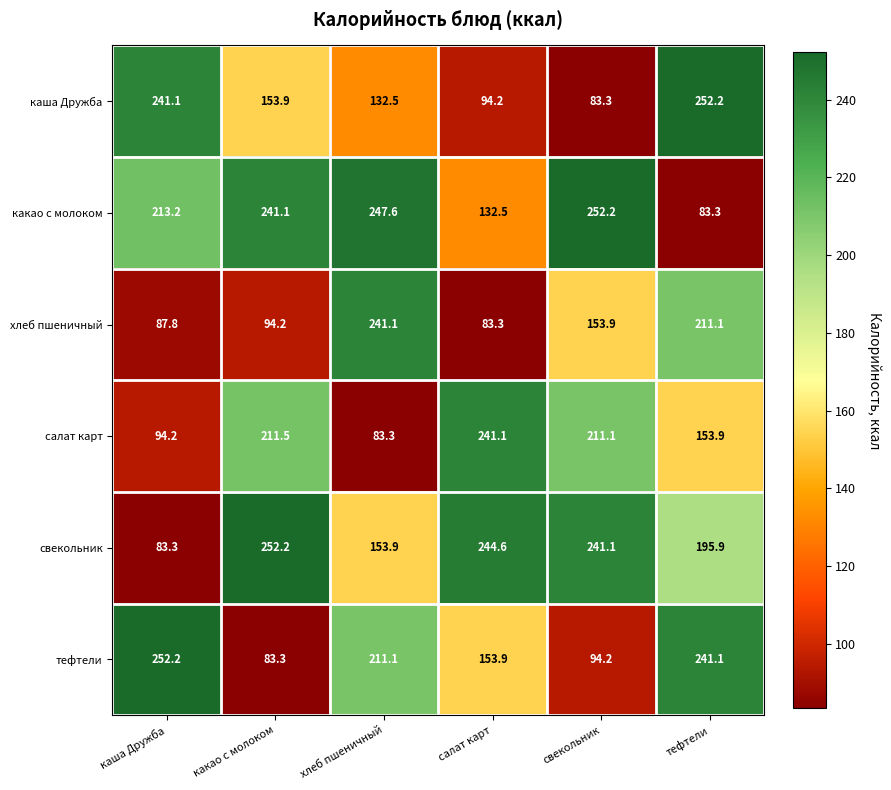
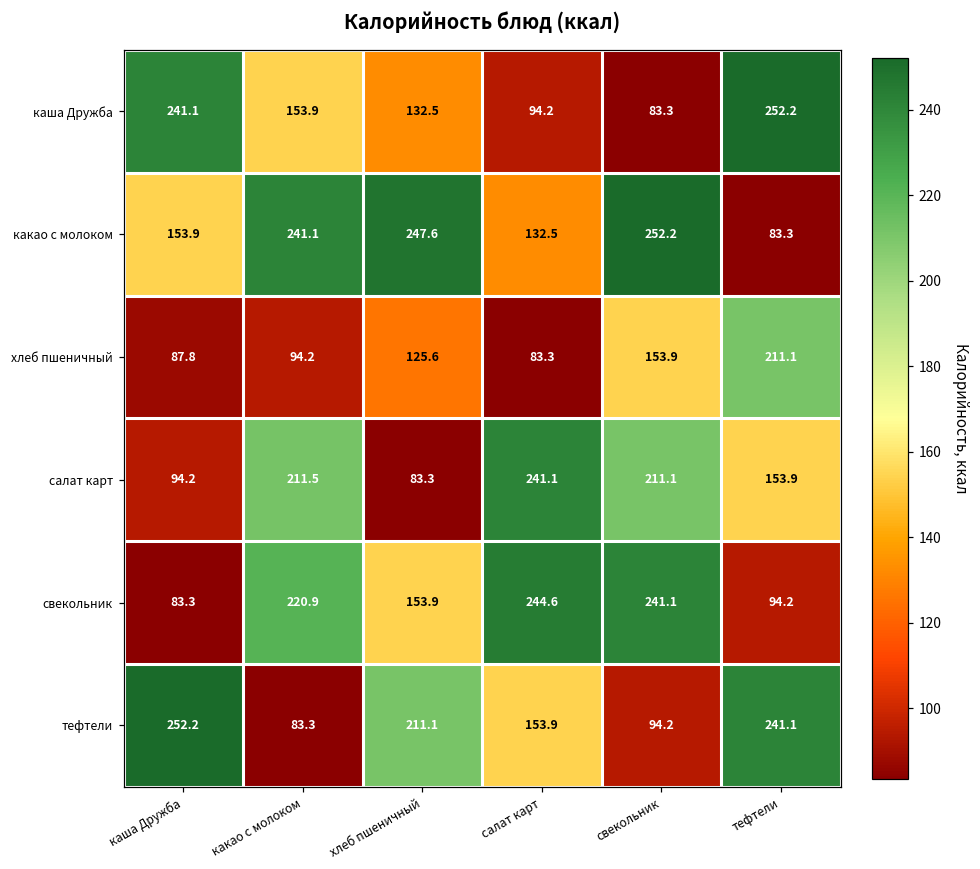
  {
    "каша Дружба": {
      "каша Дружба": 241.1,
      "какао с молоком": 153.9,
      "хлеб пшеничный": 132.5,
      "салат карт": 94.2,
      "свекольник": 83.3,
      "тефтели": 252.2
    },
    "какао с молоком": {
-     "каша Дружба": 213.2,
+     "каша Дружба": 153.9,
      "какао с молоком": 241.1,
      "хлеб пшеничный": 247.6,
      "салат карт": 132.5,
      "свекольник": 252.2,
      "тефтели": 83.3
    },
    "хлеб пшеничный": {
      "каша Дружба": 87.8,
      "какао с молоком": 94.2,
-     "хлеб пшеничный": 241.1,
+     "хлеб пшеничный": 125.6,
      "салат карт": 83.3,
      "свекольник": 153.9,
      "тефтели": 211.1
    },
    "салат карт": {
      "каша Дружба": 94.2,
      "какао с молоком": 211.5,
      "хлеб пшеничный": 83.3,
      "салат карт": 241.1,
      "свекольник": 211.1,
      "тефтели": 153.9
    },
    "свекольник": {
      "каша Дружба": 83.3,
-     "какао с молоком": 252.2,
+     "какао с молоком": 220.9,
      "хлеб пшеничный": 153.9,
      "салат карт": 244.6,
      "свекольник": 241.1,
-     "тефтели": 195.9
+     "тефтели": 94.2
    },
    "тефтели": {
      "каша Дружба": 252.2,
      "какао с молоком": 83.3,
      "хлеб пшеничный": 211.1,
      "салат карт": 153.9,
      "свекольник": 94.2,
      "тефтели": 241.1
    }
  }
